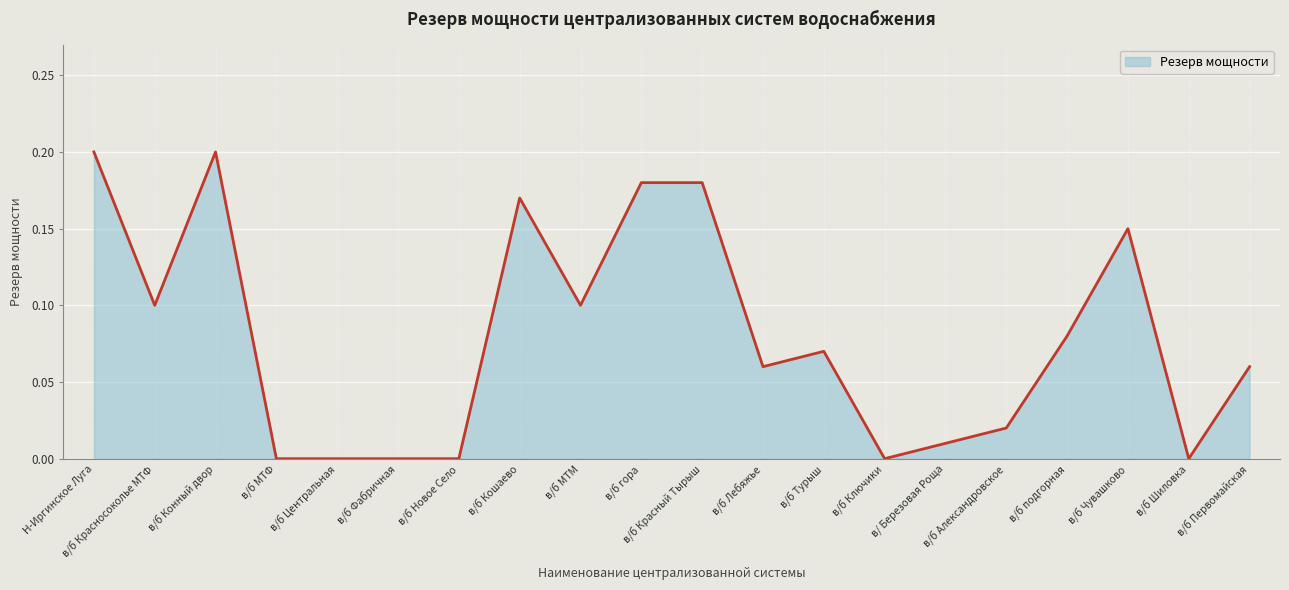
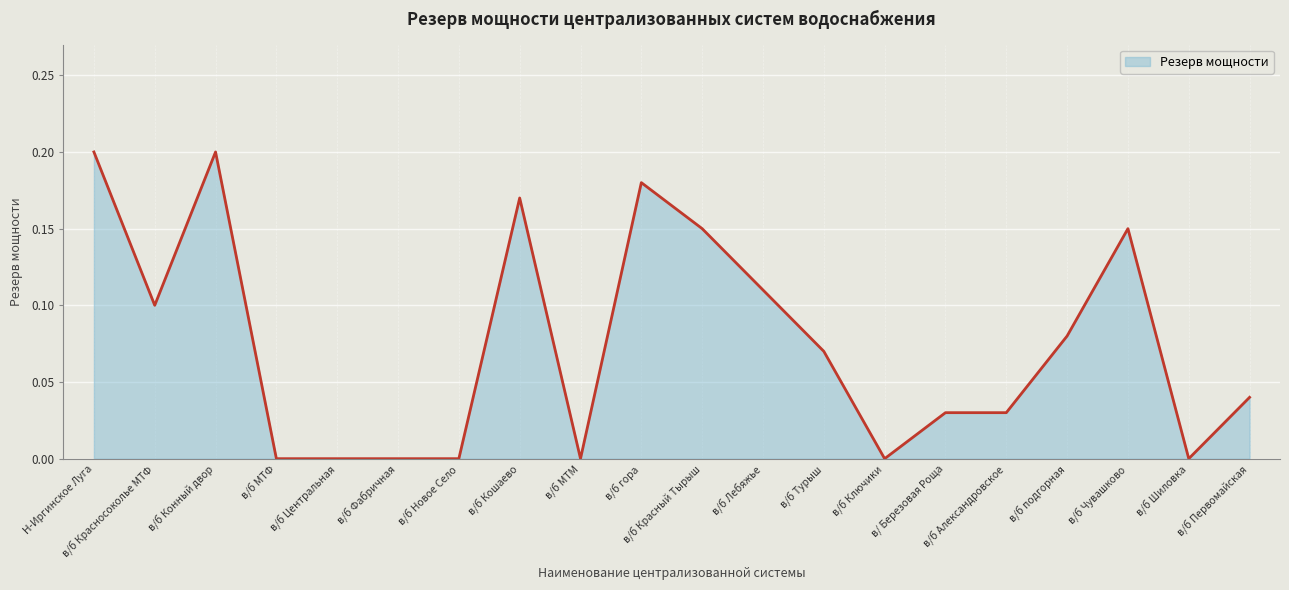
  {
    "Н-Иргинское Луга": 0.20,
    "в/б Красносоколье МТФ": 0.10,
    "в/б Конный двор": 0.20,
    "в/б МТФ": 0.00,
    "в/б Центральная": 0.00,
    "в/б Фабричная": 0.00,
    "в/б Новое Село": 0.00,
    "в/б Кошаево": 0.17,
-   "в/б МТМ": 0.1,
+   "в/б МТМ": 0.0,
    "в/б гора": 0.18,
-   "в/б Красный Тырыш": 0.18,
-   "в/б Лебяжье": 0.06,
+   "в/б Красный Тырыш": 0.15,
+   "в/б Лебяжье": 0.11,
    "в/б Турыш": 0.07,
    "в/б Ключики": 0.00,
-   "в/ Березовая Роща": 0.01,
-   "в/б Александровское": 0.02,
+   "в/ Березовая Роща": 0.03,
+   "в/б Александровское": 0.03,
    "в/б подгорная": 0.08,
    "в/б Чувашково": 0.15,
    "в/б Шиловка": 0.00,
-   "в/б Первомайская": 0.06
+   "в/б Первомайская": 0.04
  }
